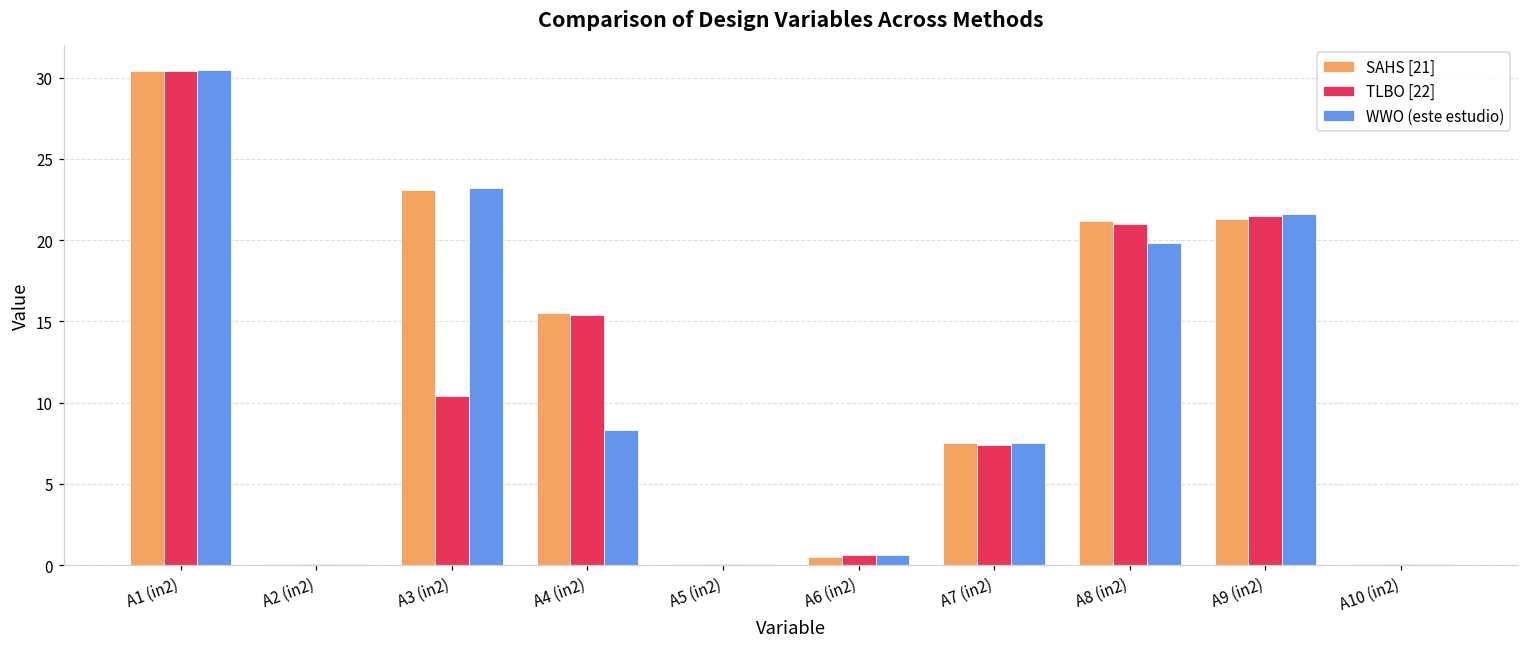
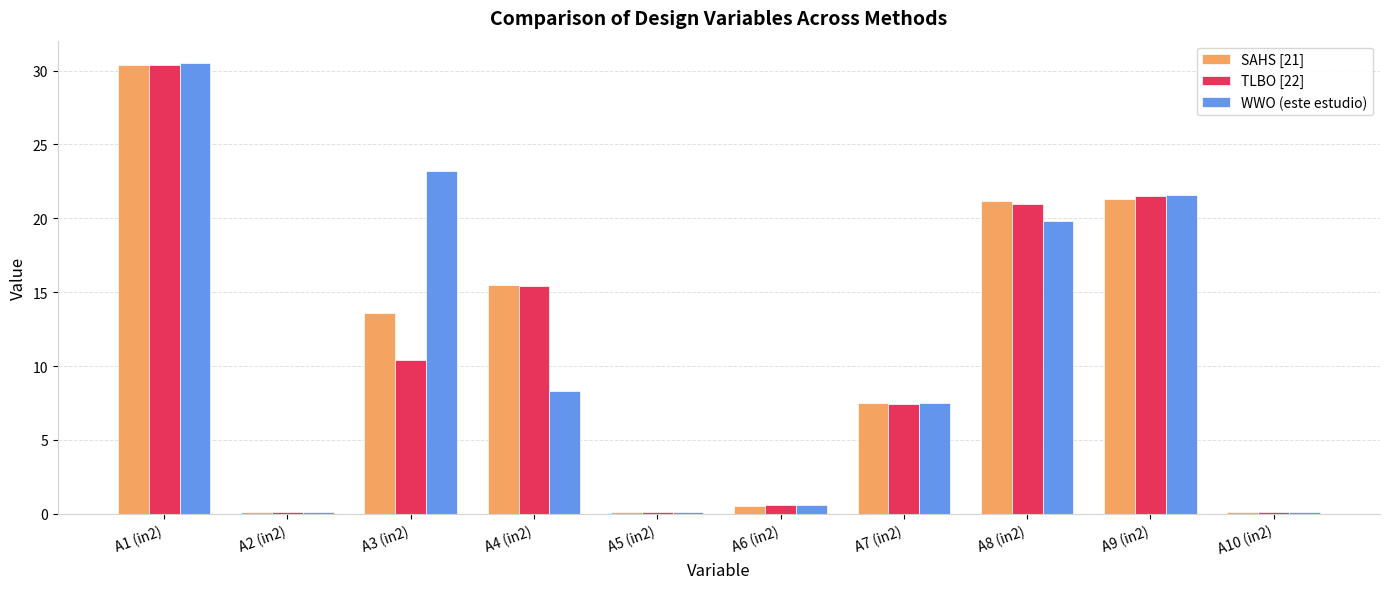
  {
    "SAHS [21]": {
      "A1 (in2)": 30.4,
-     "A3 (in2)": 23.1,
+     "A3 (in2)": 13.6,
      "A4 (in2)": 15.5,
      "A6 (in2)": 0.5,
      "A7 (in2)": 7.5,
      "A8 (in2)": 21.2,
      "A9 (in2)": 21.3
    },
    "TLBO [22]": {
      "A1 (in2)": 30.4,
      "A3 (in2)": 10.4,
      "A4 (in2)": 15.4,
      "A6 (in2)": 0.6,
      "A7 (in2)": 7.4,
      "A8 (in2)": 21.0,
      "A9 (in2)": 21.5
    },
    "WWO (este estudio)": {
      "A1 (in2)": 30.5,
      "A3 (in2)": 23.2,
      "A4 (in2)": 8.3,
      "A6 (in2)": 0.6,
      "A7 (in2)": 7.5,
      "A8 (in2)": 19.8,
      "A9 (in2)": 21.6
    }
  }
